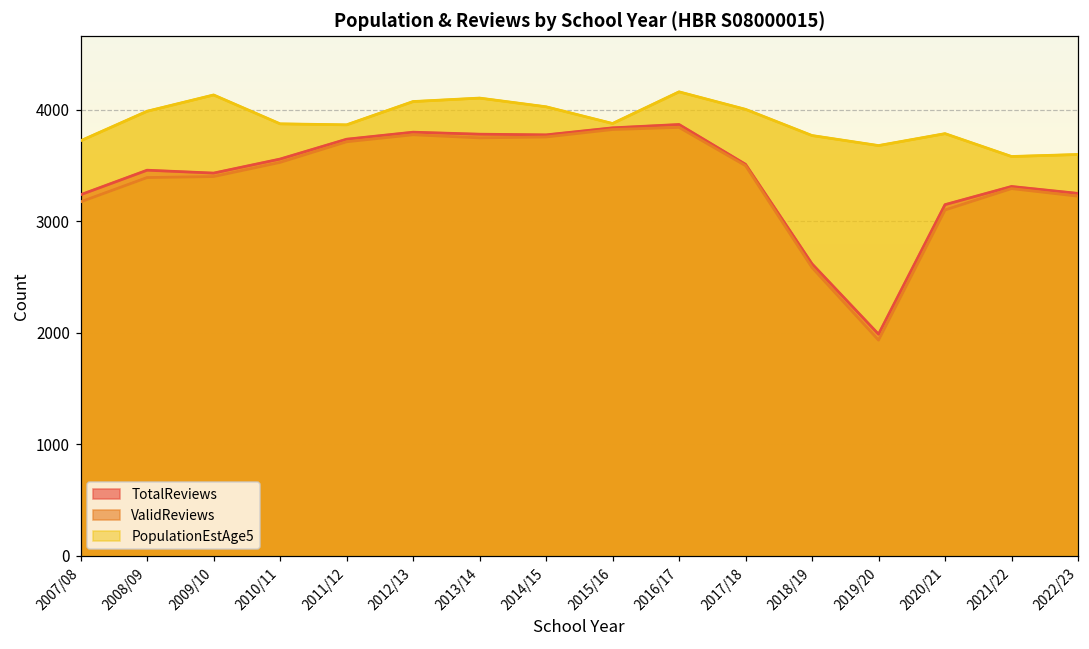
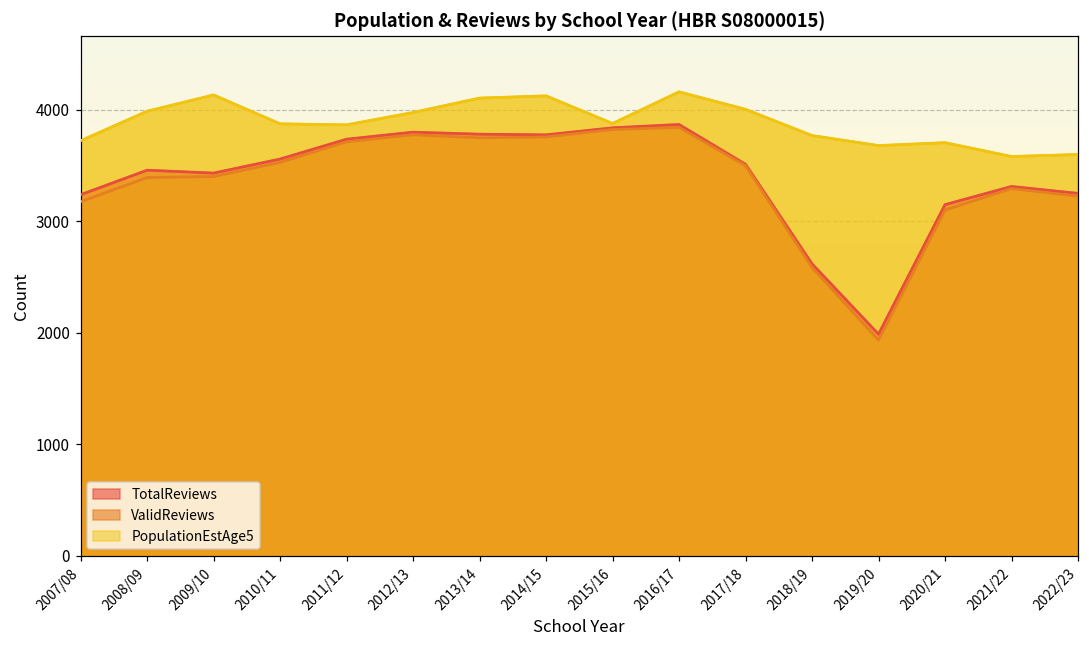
  {
    "PopulationEstAge5": {
      "2007/08": 3720,
      "2008/09": 3990,
      "2009/10": 4140,
      "2010/11": 3880,
      "2011/12": 3870,
-     "2012/13": 4080,
+     "2012/13": 3980,
      "2013/14": 4110,
-     "2014/15": 4030,
+     "2014/15": 4130,
      "2015/16": 3880,
      "2016/17": 4160,
      "2017/18": 4010,
      "2018/19": 3770,
      "2019/20": 3680,
-     "2020/21": 3790,
+     "2020/21": 3710,
      "2021/22": 3580,
      "2022/23": 3600
    }
  }
